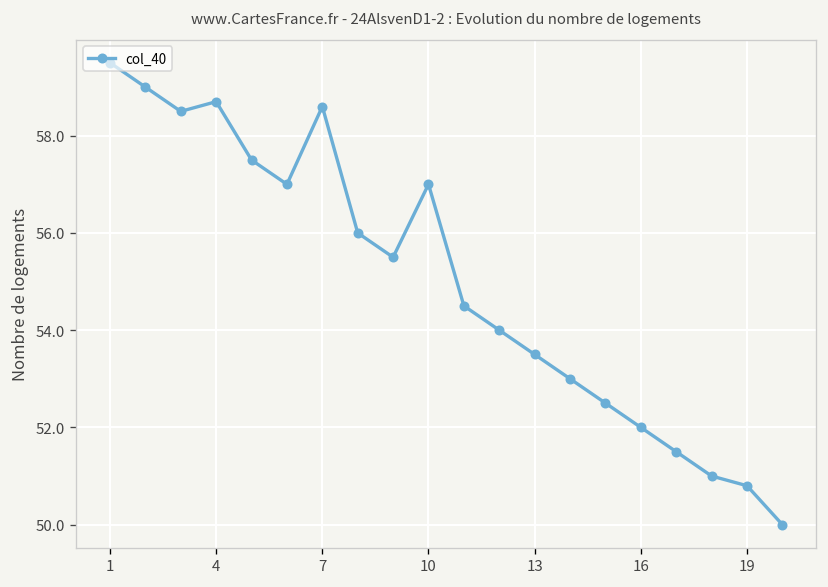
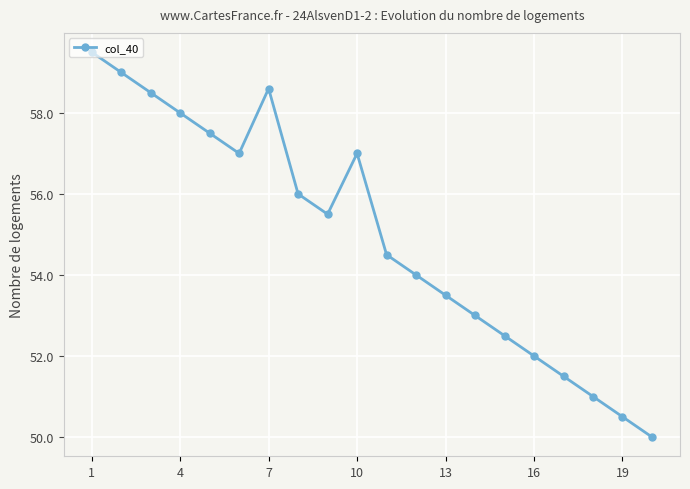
  {
-   "4": 58.7,
+   "4": 58.0,
    "7": 58.6,
    "10": 57.0,
    "13": 53.5,
    "16": 52.0,
-   "19": 50.8
+   "19": 50.5
  }
